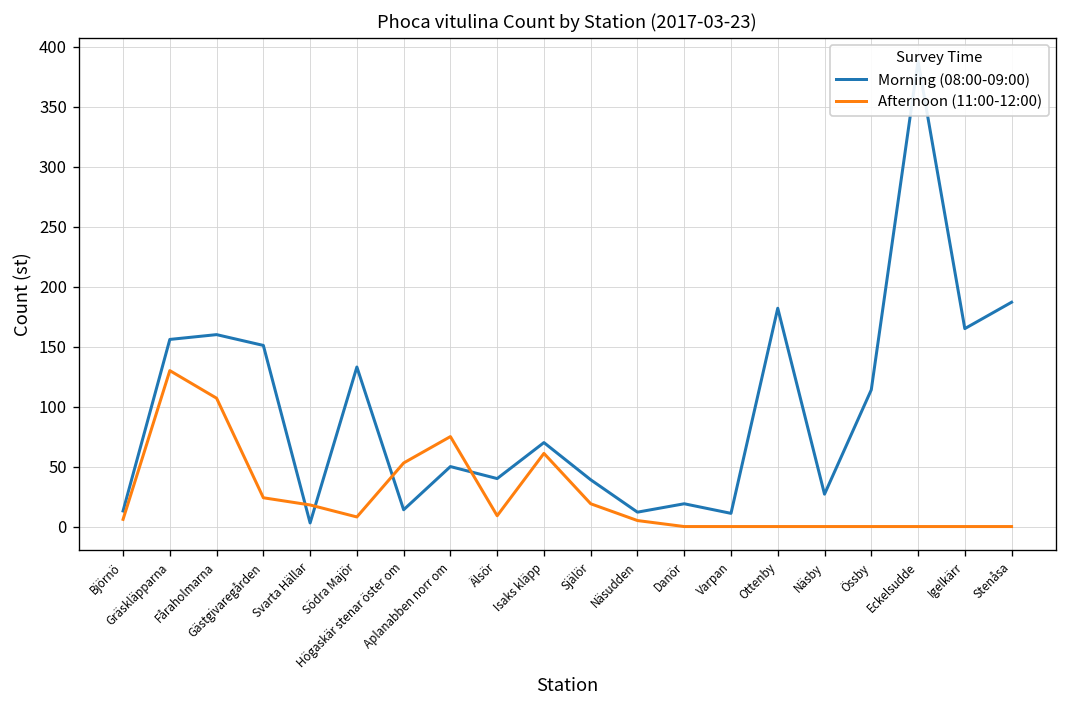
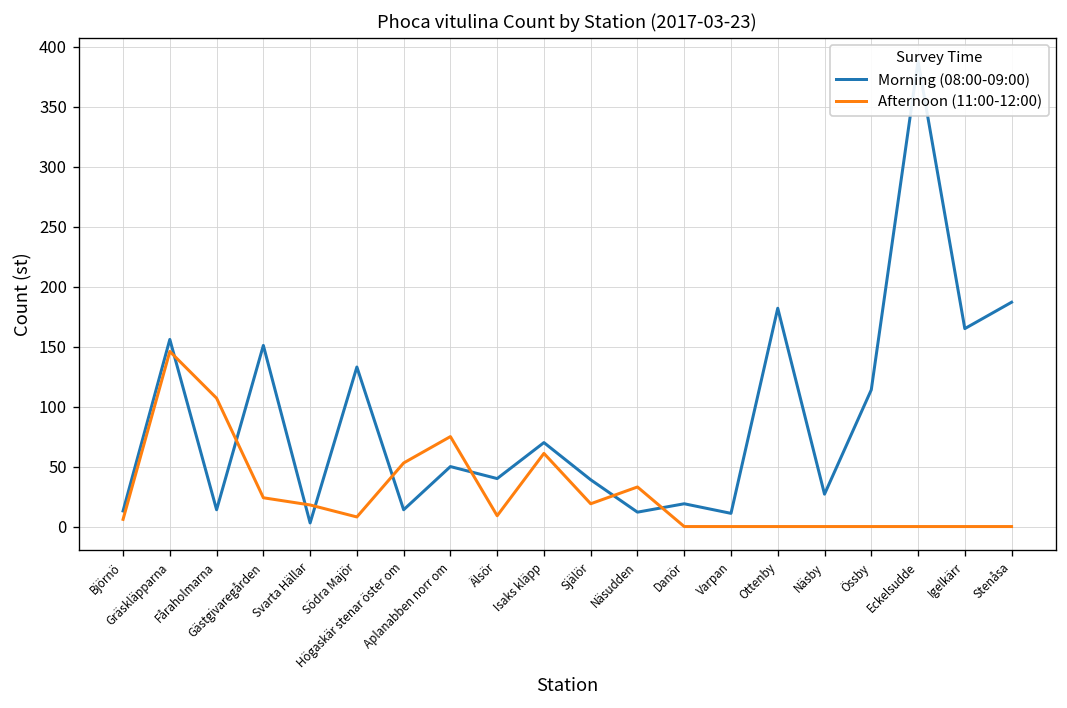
  {
    "Morning (08:00-09:00)": {
      "Björnö": 10,
      "Gräskläpparna": 160,
-     "Fåraholmarna": 160,
+     "Fåraholmarna": 10,
      "Gästgivaregården": 150,
      "Svarta Hällar": 0,
      "Södra Majör": 130,
      "Högaskär stenar öster om": 10,
      "Aplanabben norr om": 50,
      "Älsör": 40,
      "Isaks kläpp": 70,
      "Själör": 40,
      "Näsudden": 10,
      "Danör": 20,
      "Varpan": 10,
      "Ottenby": 180,
      "Näsby": 30,
      "Össby": 110,
      "Igelkärr": 170,
      "Stenåsa": 190
    },
    "Afternoon (11:00-12:00)": {
      "Björnö": 10,
-     "Gräskläpparna": 130,
+     "Gräskläpparna": 150,
      "Fåraholmarna": 110,
      "Gästgivaregården": 20,
      "Svarta Hällar": 20,
      "Södra Majör": 10,
      "Högaskär stenar öster om": 50,
      "Aplanabben norr om": 80,
      "Älsör": 10,
      "Isaks kläpp": 60,
      "Själör": 20,
-     "Näsudden": 10,
+     "Näsudden": 30,
      "Danör": 0,
      "Varpan": 0,
      "Ottenby": 0,
      "Näsby": 0,
      "Össby": 0,
      "Eckelsudde": 0,
      "Igelkärr": 0,
      "Stenåsa": 0
    }
  }
